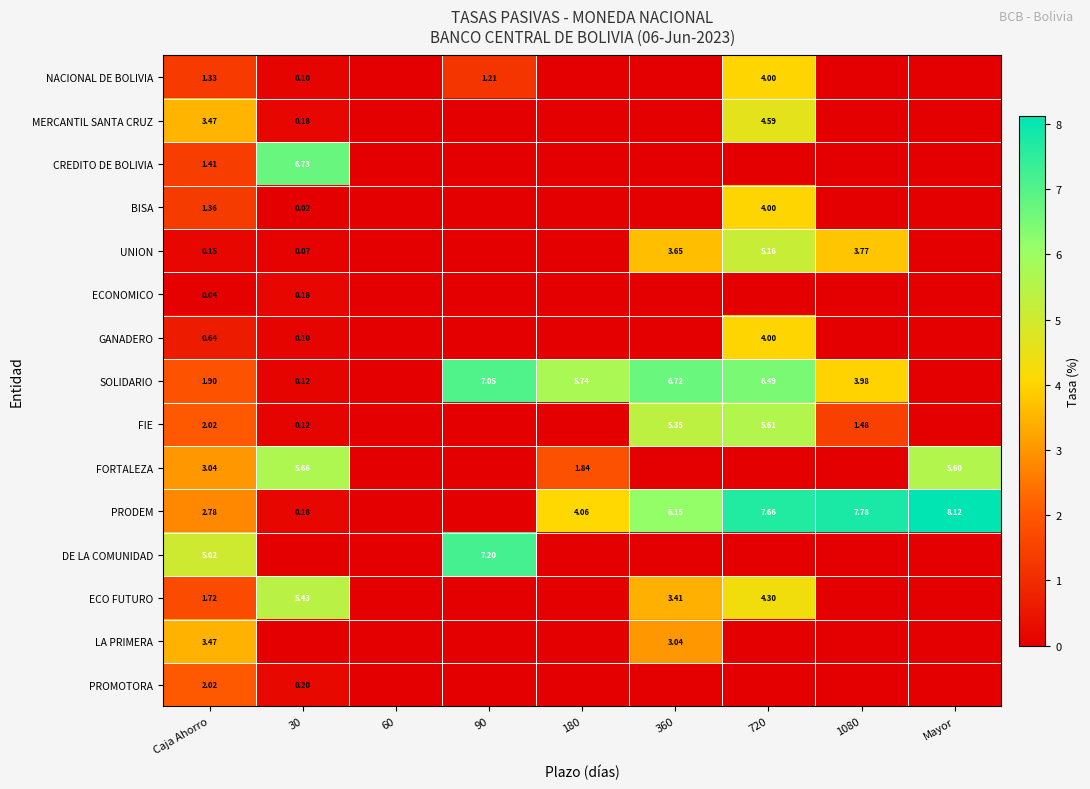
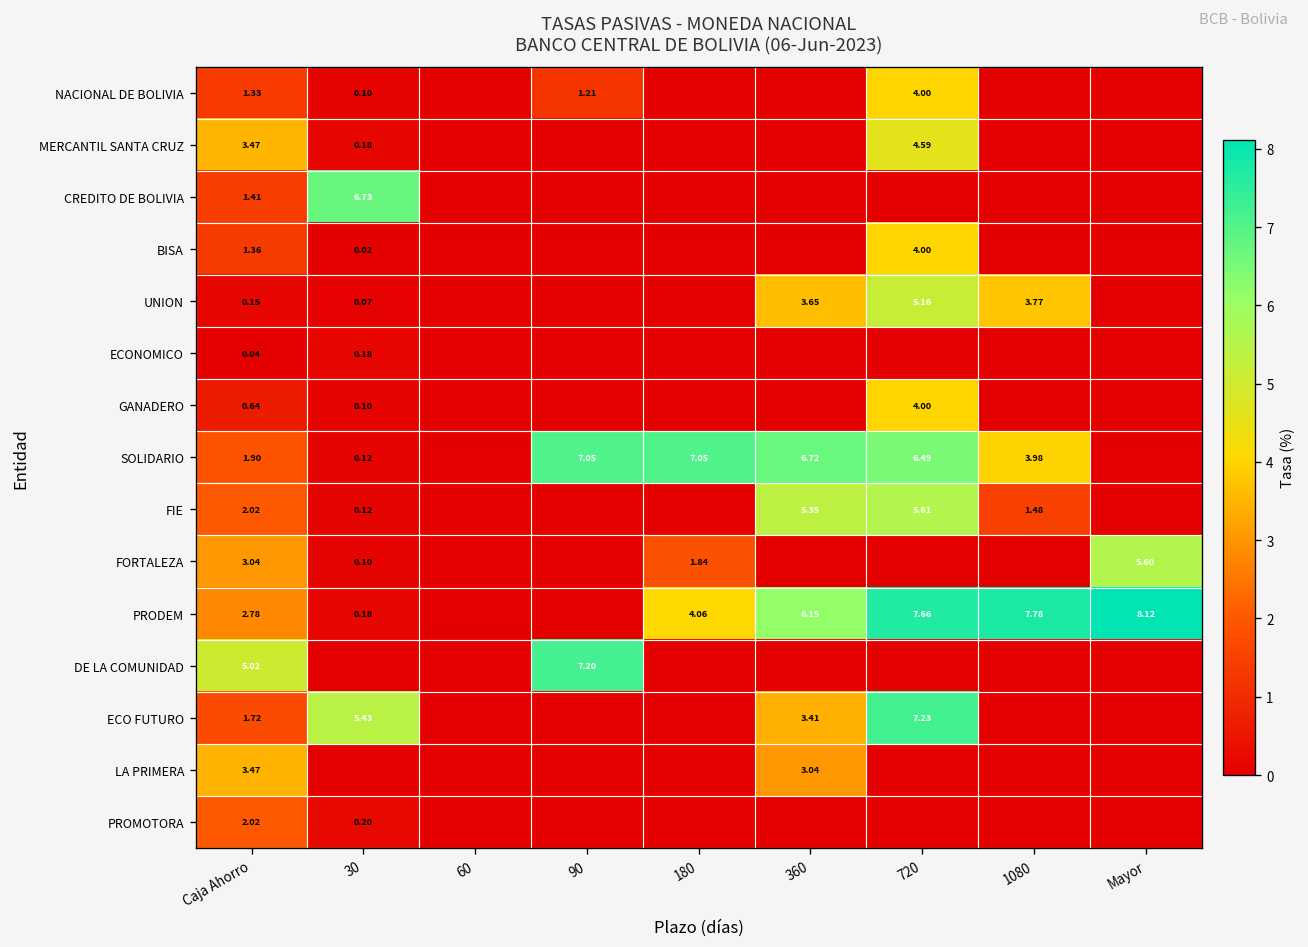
  {
    "NACIONAL DE BOLIVIA": {
      "Caja Ahorro": 1.33,
      "30": 0.10,
      "90": 1.21,
      "720": 4.00
    },
    "MERCANTIL SANTA CRUZ": {
      "Caja Ahorro": 3.47,
      "30": 0.18,
      "720": 4.59
    },
    "CREDITO DE BOLIVIA": {
      "Caja Ahorro": 1.41,
      "30": 6.73
    },
    "BISA": {
      "Caja Ahorro": 1.36,
      "30": 0.02,
      "720": 4.00
    },
    "UNION": {
      "Caja Ahorro": 0.15,
      "30": 0.07,
      "360": 3.65,
      "720": 5.16,
      "1080": 3.77
    },
    "ECONOMICO": {
      "Caja Ahorro": 0.04,
      "30": 0.18
    },
    "GANADERO": {
      "Caja Ahorro": 0.64,
      "30": 0.10,
      "720": 4.00
    },
    "SOLIDARIO": {
      "Caja Ahorro": 1.90,
      "30": 0.12,
      "90": 7.05,
-     "180": 5.74,
+     "180": 7.05,
      "360": 6.72,
      "720": 6.49,
      "1080": 3.98
    },
    "FIE": {
      "Caja Ahorro": 2.02,
      "30": 0.12,
      "360": 5.35,
      "720": 5.61,
      "1080": 1.48
    },
    "FORTALEZA": {
      "Caja Ahorro": 3.04,
-     "30": 5.66,
+     "30": 0.10,
      "180": 1.84,
      "Mayor": 5.60
    },
    "PRODEM": {
      "Caja Ahorro": 2.78,
      "30": 0.18,
      "180": 4.06,
      "360": 6.15,
      "720": 7.66,
      "1080": 7.78,
      "Mayor": 8.12
    },
    "DE LA COMUNIDAD": {
      "Caja Ahorro": 5.02,
      "90": 7.20
    },
    "ECO FUTURO": {
      "Caja Ahorro": 1.72,
      "30": 5.43,
      "360": 3.41,
-     "720": 4.30
+     "720": 7.23
    },
    "LA PRIMERA": {
      "Caja Ahorro": 3.47,
      "360": 3.04
    },
    "PROMOTORA": {
      "Caja Ahorro": 2.02,
      "30": 0.20
    }
  }
